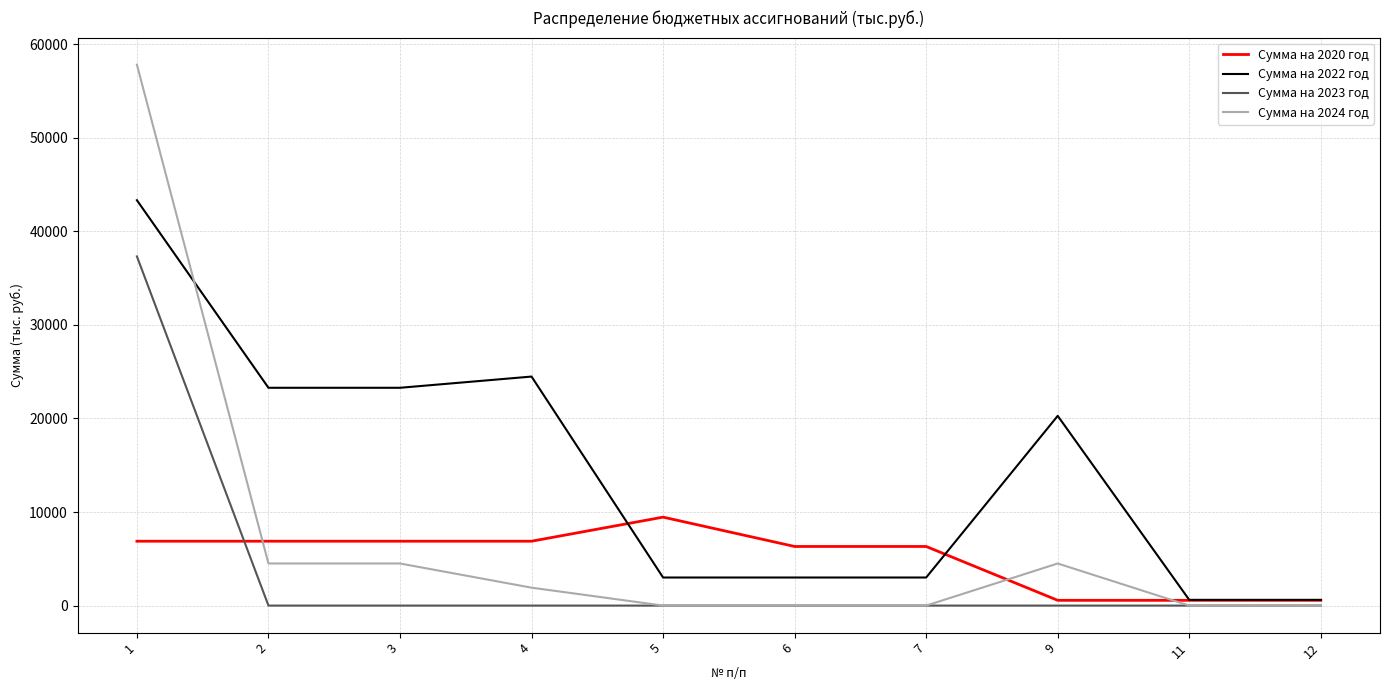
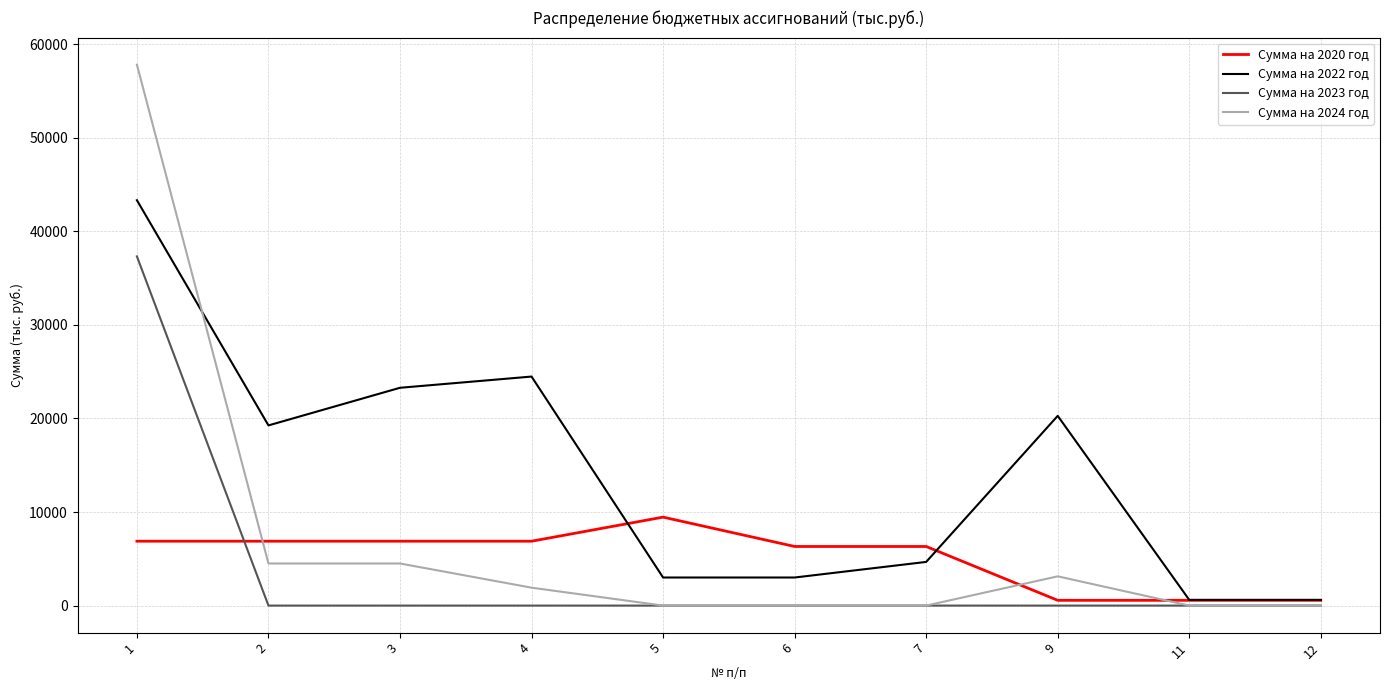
  {
    "Сумма на 2020 год": {
      "1": 7000,
      "2": 7000,
      "3": 7000,
      "4": 7000,
      "5": 9000,
      "6": 6000,
      "7": 6000,
      "9": 1000
    },
    "Сумма на 2022 год": {
      "1": 43000,
-     "2": 23000,
+     "2": 19000,
      "3": 23000,
      "4": 24000,
      "5": 3000,
      "6": 3000,
-     "7": 3000,
+     "7": 5000,
      "9": 20000
    },
    "Сумма на 2023 год": {
      "1": 37000,
      "2": 0,
      "3": 0,
      "4": 0,
      "9": 0
    },
    "Сумма на 2024 год": {
      "1": 58000,
      "2": 4000,
      "3": 4000,
      "4": 2000,
-     "9": 4000
+     "9": 3000
    }
  }
